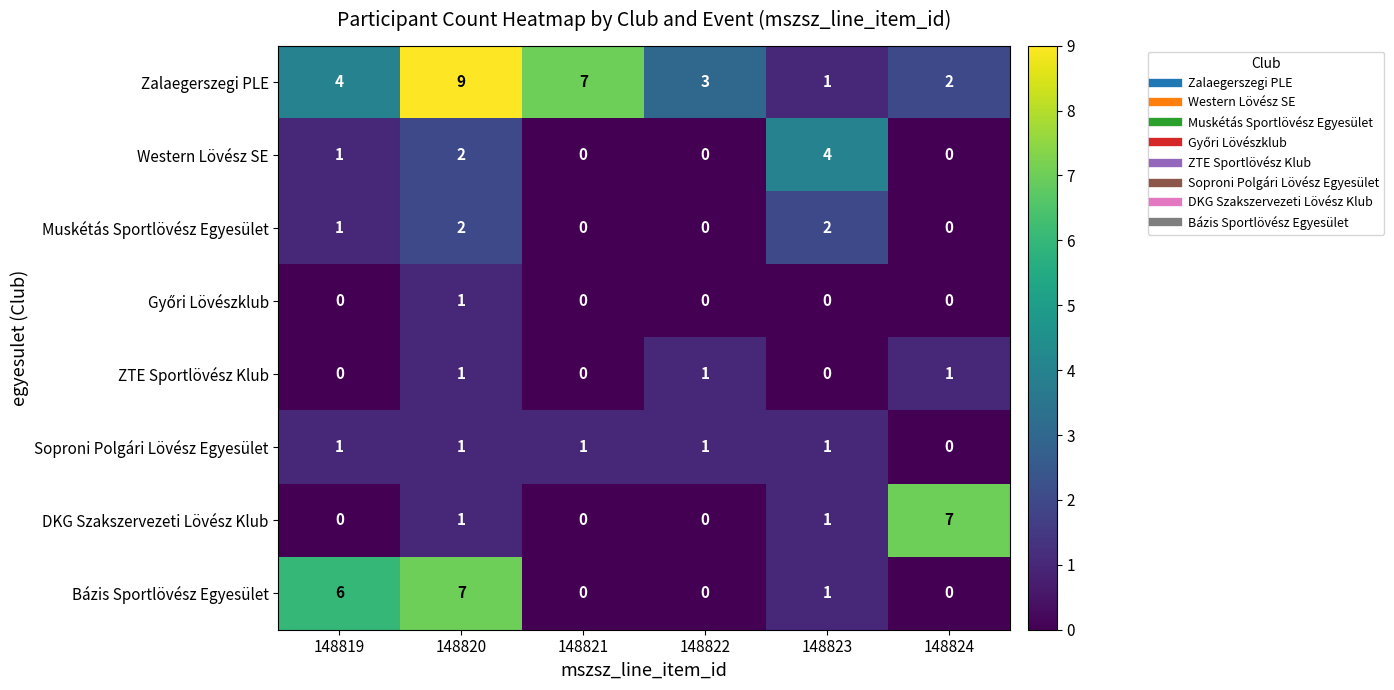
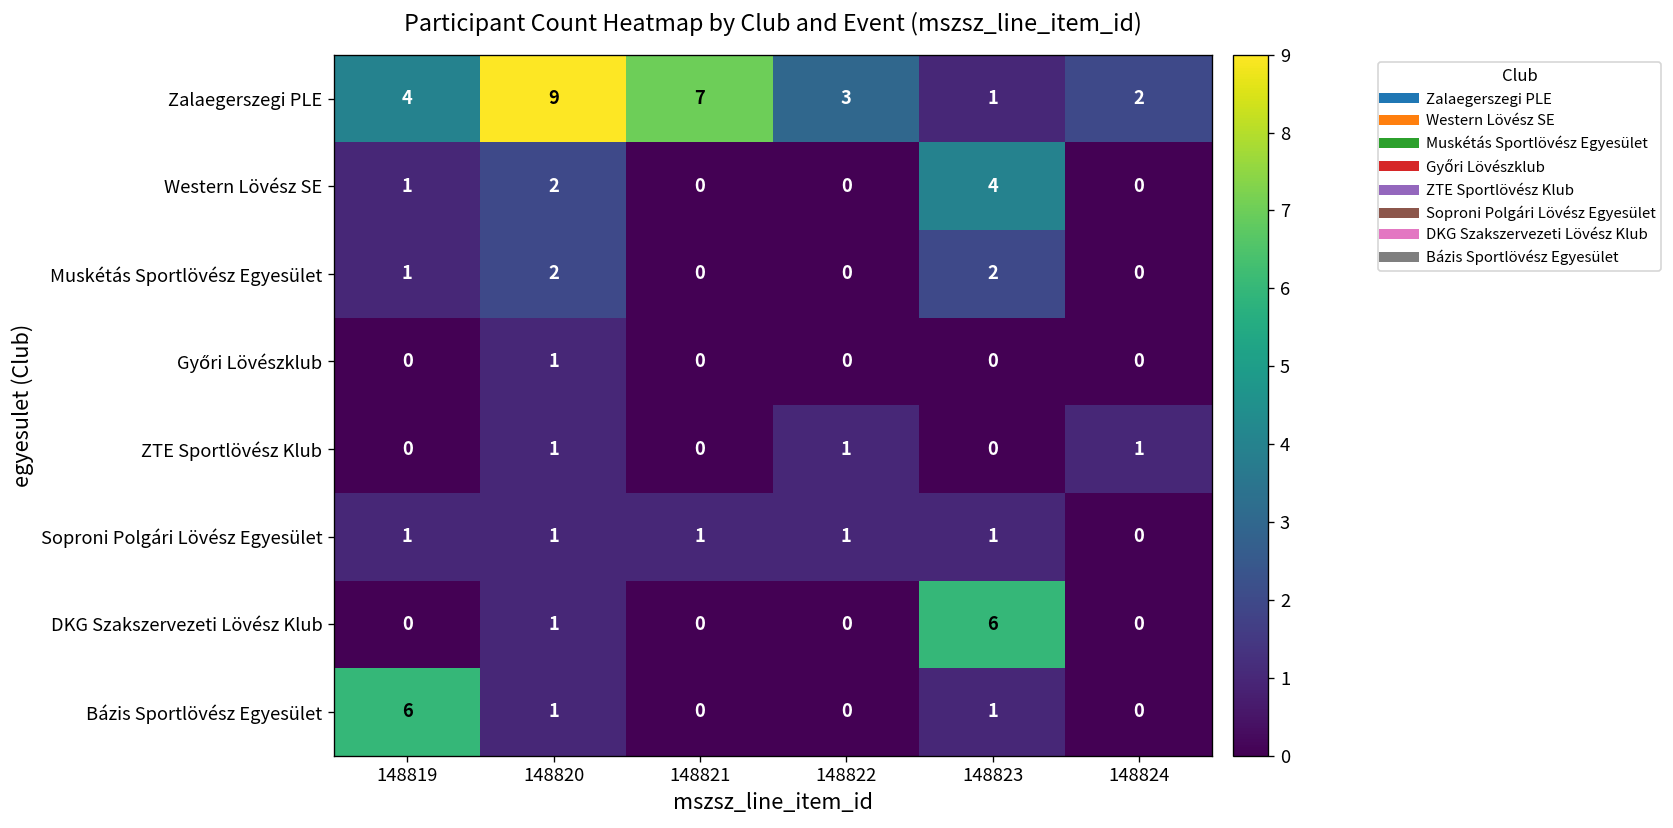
  {
    "Zalaegerszegi PLE": {
      "148819": 4,
      "148820": 9,
      "148821": 7,
      "148822": 3,
      "148823": 1,
      "148824": 2
    },
    "Western Lövész SE": {
      "148819": 1,
      "148820": 2,
      "148821": 0,
      "148822": 0,
      "148823": 4,
      "148824": 0
    },
    "Muskétás Sportlövész Egyesület": {
      "148819": 1,
      "148820": 2,
      "148821": 0,
      "148822": 0,
      "148823": 2,
      "148824": 0
    },
    "Győri Lövészklub": {
      "148819": 0,
      "148820": 1,
      "148821": 0,
      "148822": 0,
      "148823": 0,
      "148824": 0
    },
    "ZTE Sportlövész Klub": {
      "148819": 0,
      "148820": 1,
      "148821": 0,
      "148822": 1,
      "148823": 0,
      "148824": 1
    },
    "Soproni Polgári Lövész Egyesület": {
      "148819": 1,
      "148820": 1,
      "148821": 1,
      "148822": 1,
      "148823": 1,
      "148824": 0
    },
    "DKG Szakszervezeti Lövész Klub": {
      "148819": 0,
      "148820": 1,
      "148821": 0,
      "148822": 0,
-     "148823": 1,
-     "148824": 7
+     "148823": 6,
+     "148824": 0
    },
    "Bázis Sportlövész Egyesület": {
      "148819": 6,
-     "148820": 7,
+     "148820": 1,
      "148821": 0,
      "148822": 0,
      "148823": 1,
      "148824": 0
    }
  }
